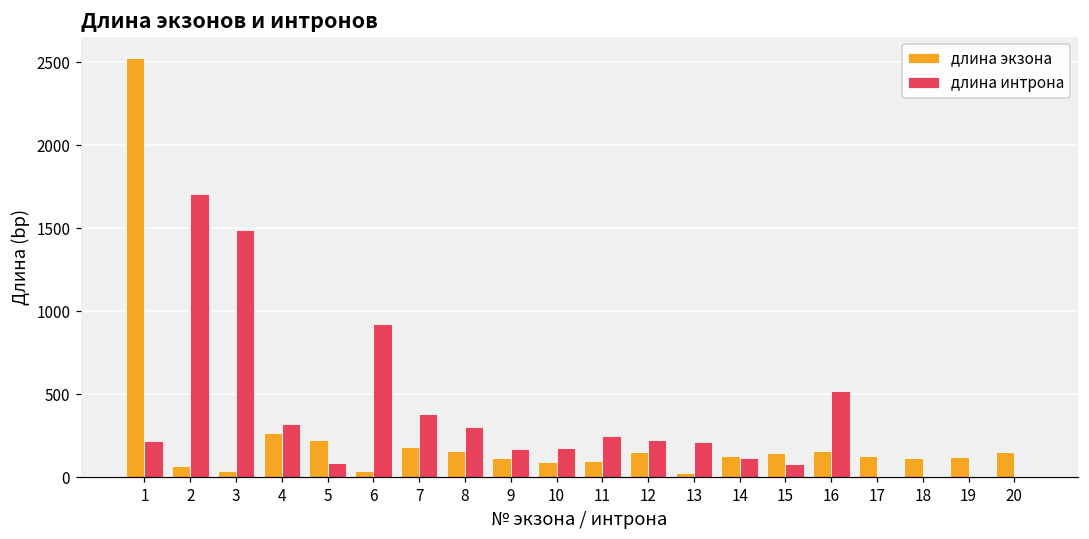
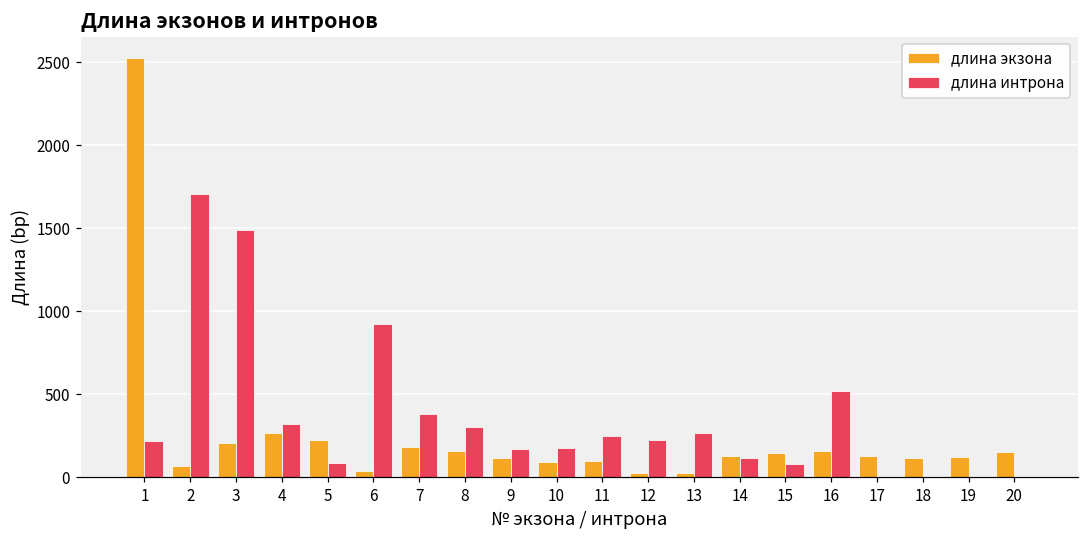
  {
    "длина экзона": {
      "1": 2530,
      "2": 70,
-     "3": 40,
+     "3": 210,
      "4": 270,
      "5": 220,
      "6": 40,
      "7": 180,
      "8": 160,
      "9": 120,
      "10": 90,
      "11": 100,
-     "12": 150,
+     "12": 30,
      "13": 30,
      "14": 130,
      "15": 140,
      "16": 160,
      "17": 130,
      "18": 110,
      "19": 120,
      "20": 150
    },
    "длина интрона": {
      "1": 220,
      "2": 1700,
      "3": 1490,
      "4": 320,
      "5": 80,
      "6": 920,
      "7": 380,
      "8": 300,
      "9": 170,
      "10": 180,
      "11": 250,
      "12": 220,
-     "13": 210,
+     "13": 260,
      "14": 120,
      "15": 80,
      "16": 520,
      "17": 0,
      "18": 0,
      "19": 0,
      "20": 0
    }
  }
